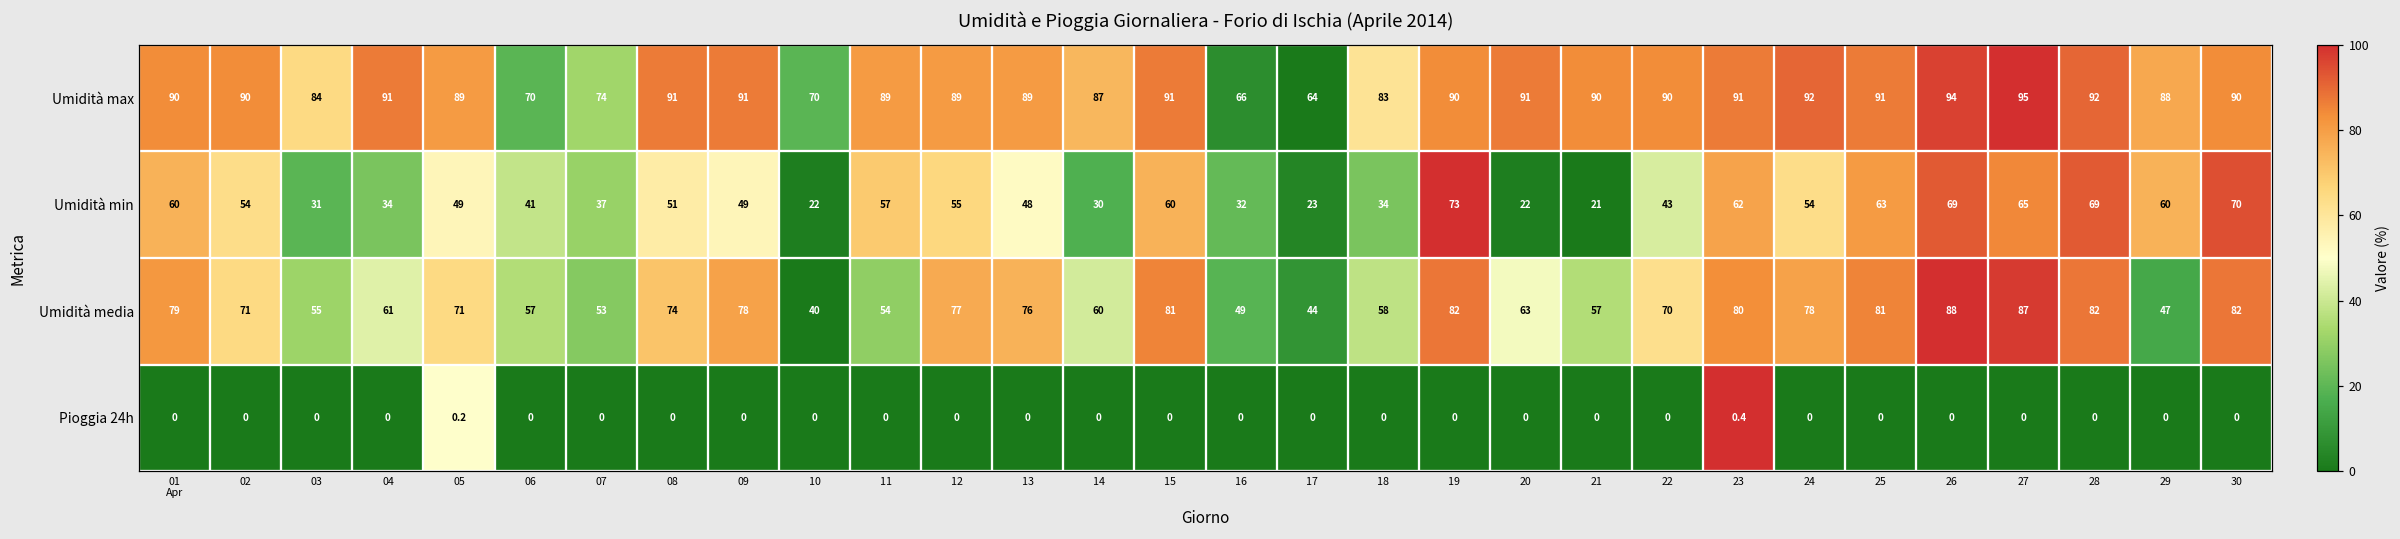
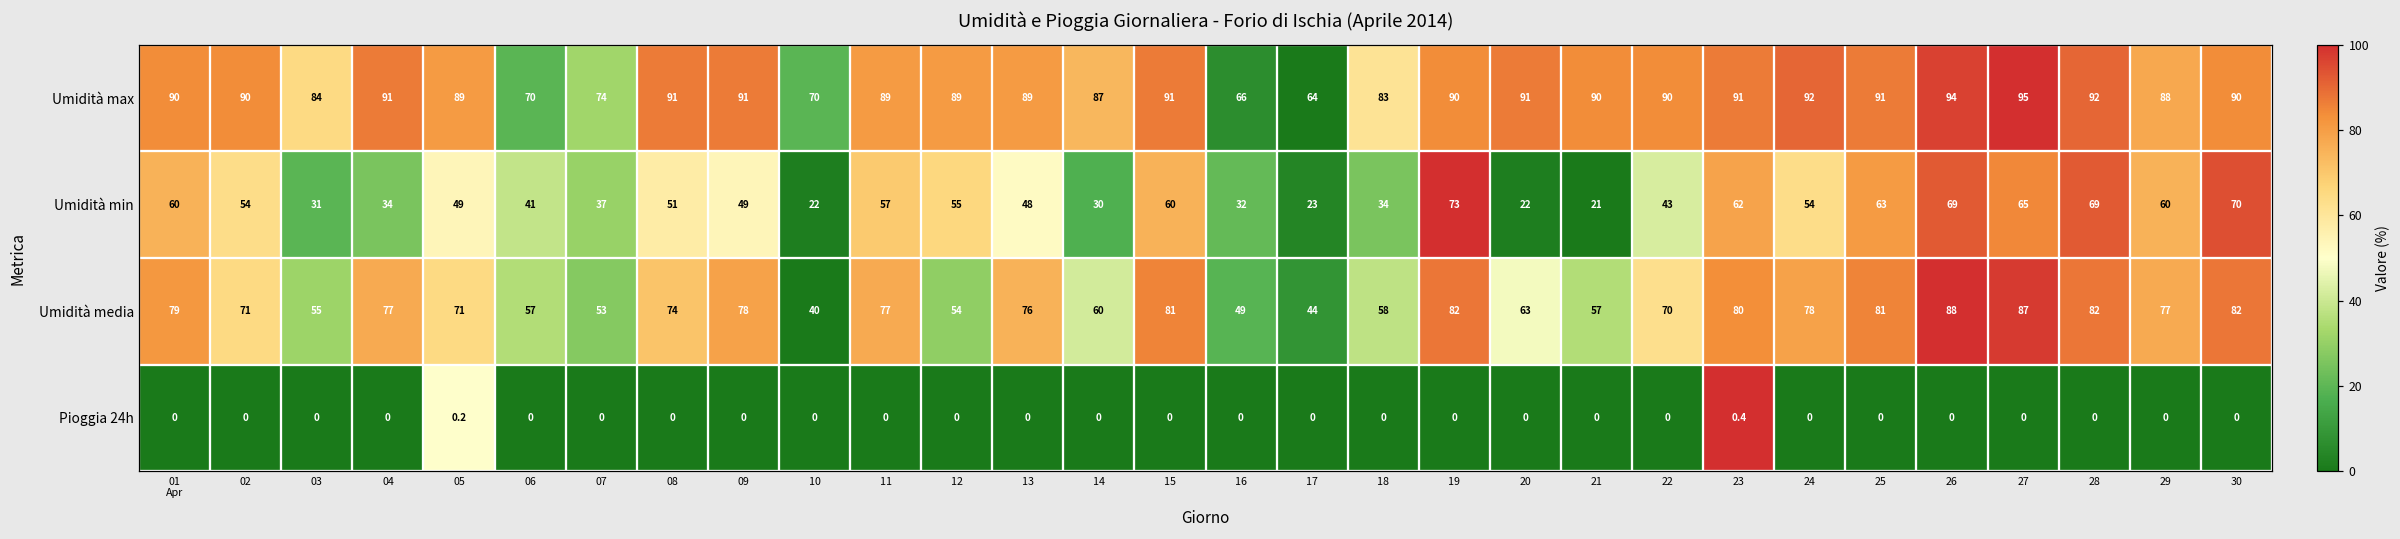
  {
    "Umidità max": {
      "01 Apr": 90,
      "02": 90,
      "03": 84,
      "04": 91,
      "05": 89,
      "06": 70,
      "07": 74,
      "08": 91,
      "09": 91,
      "10": 70,
      "11": 89,
      "12": 89,
      "13": 89,
      "14": 87,
      "15": 91,
      "16": 66,
      "17": 64,
      "18": 83,
      "19": 90,
      "20": 91,
      "21": 90,
      "22": 90,
      "23": 91,
      "24": 92,
      "25": 91,
      "26": 94,
      "27": 95,
      "28": 92,
      "29": 88,
      "30": 90
    },
    "Umidità min": {
      "01 Apr": 60,
      "02": 54,
      "03": 31,
      "04": 34,
      "05": 49,
      "06": 41,
      "07": 37,
      "08": 51,
      "09": 49,
      "10": 22,
      "11": 57,
      "12": 55,
      "13": 48,
      "14": 30,
      "15": 60,
      "16": 32,
      "17": 23,
      "18": 34,
      "19": 73,
      "20": 22,
      "21": 21,
      "22": 43,
      "23": 62,
      "24": 54,
      "25": 63,
      "26": 69,
      "27": 65,
      "28": 69,
      "29": 60,
      "30": 70
    },
    "Umidità media": {
      "01 Apr": 79,
      "02": 71,
      "03": 55,
-     "04": 61,
+     "04": 77,
      "05": 71,
      "06": 57,
      "07": 53,
      "08": 74,
      "09": 78,
      "10": 40,
-     "11": 54,
-     "12": 77,
+     "11": 77,
+     "12": 54,
      "13": 76,
      "14": 60,
      "15": 81,
      "16": 49,
      "17": 44,
      "18": 58,
      "19": 82,
      "20": 63,
      "21": 57,
      "22": 70,
      "23": 80,
      "24": 78,
      "25": 81,
      "26": 88,
      "27": 87,
      "28": 82,
-     "29": 47,
+     "29": 77,
      "30": 82
    },
    "Pioggia 24h": {
      "01 Apr": 0,
      "02": 0,
      "03": 0,
      "04": 0,
      "05": 0.2,
      "06": 0,
      "07": 0,
      "08": 0,
      "09": 0,
      "10": 0,
      "11": 0,
      "12": 0,
      "13": 0,
      "14": 0,
      "15": 0,
      "16": 0,
      "17": 0,
      "18": 0,
      "19": 0,
      "20": 0,
      "21": 0,
      "22": 0,
      "23": 0.4,
      "24": 0,
      "25": 0,
      "26": 0,
      "27": 0,
      "28": 0,
      "29": 0,
      "30": 0
    }
  }
